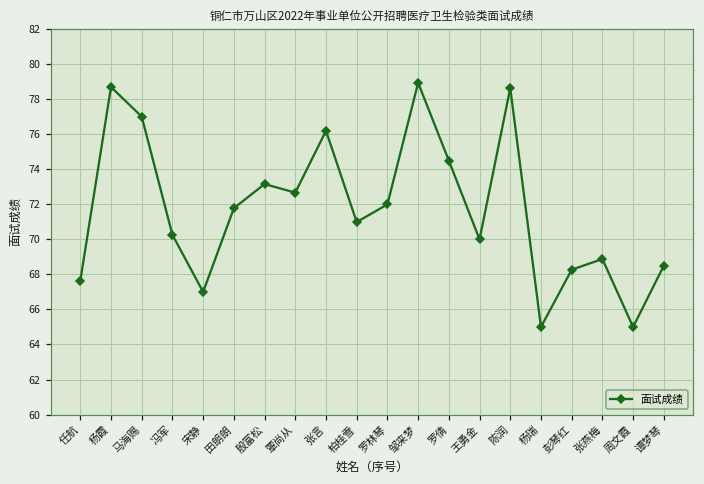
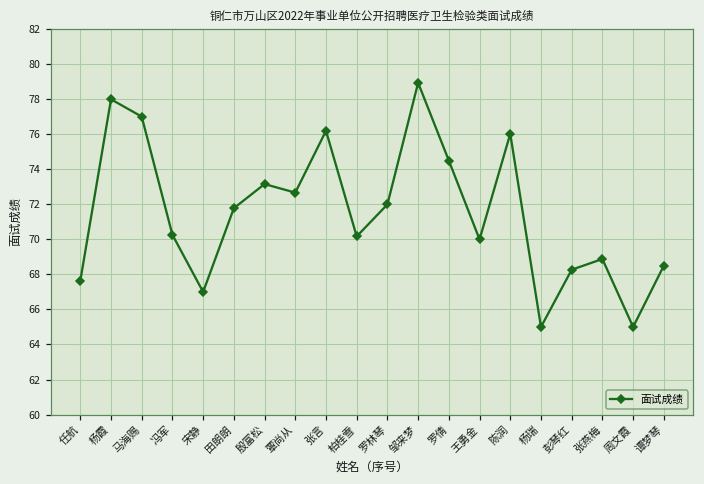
  {
    "任航": 67.6,
-   "杨霞": 78.7,
+   "杨霞": 78.0,
    "马海赐": 77.0,
    "冯军": 70.3,
    "宋静": 67.0,
    "田朗朗": 71.8,
    "殷富松": 73.2,
    "覃尚从": 72.7,
    "张言": 76.2,
-   "柏桂雪": 71.0,
+   "柏桂雪": 70.2,
    "罗林琴": 72.0,
    "邹来梦": 78.9,
    "罗倩": 74.5,
    "王勇金": 70.0,
-   "陈润": 78.6,
+   "陈润": 76.0,
    "杨瑞": 65.0,
    "彭琴红": 68.3,
    "张燕梅": 68.9,
    "周文霞": 65.0,
    "谭梦琴": 68.5
  }
